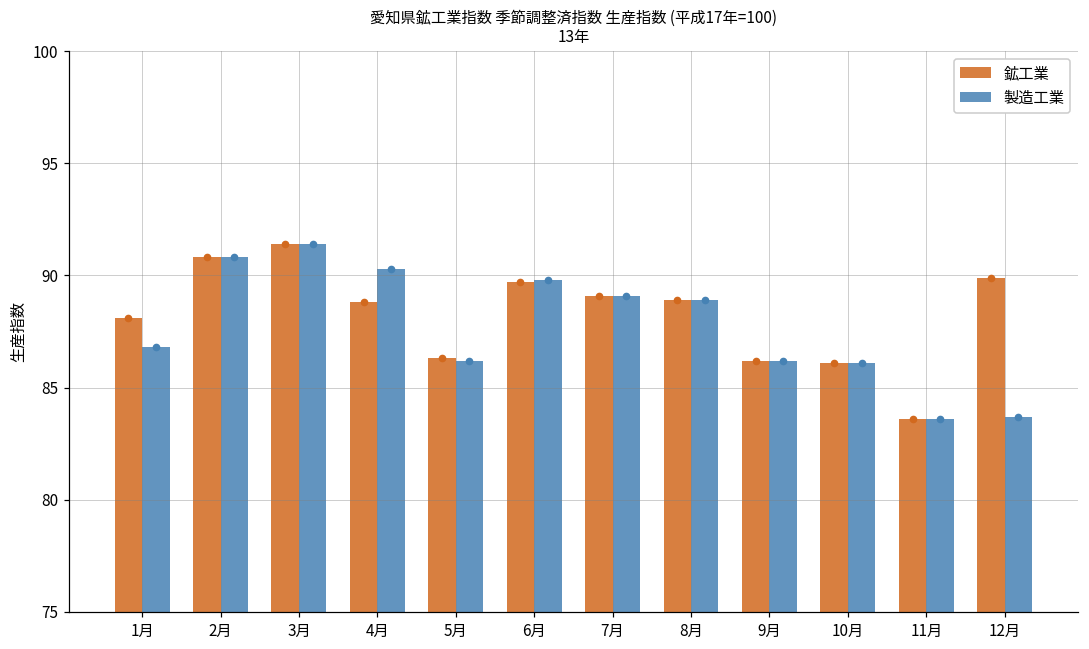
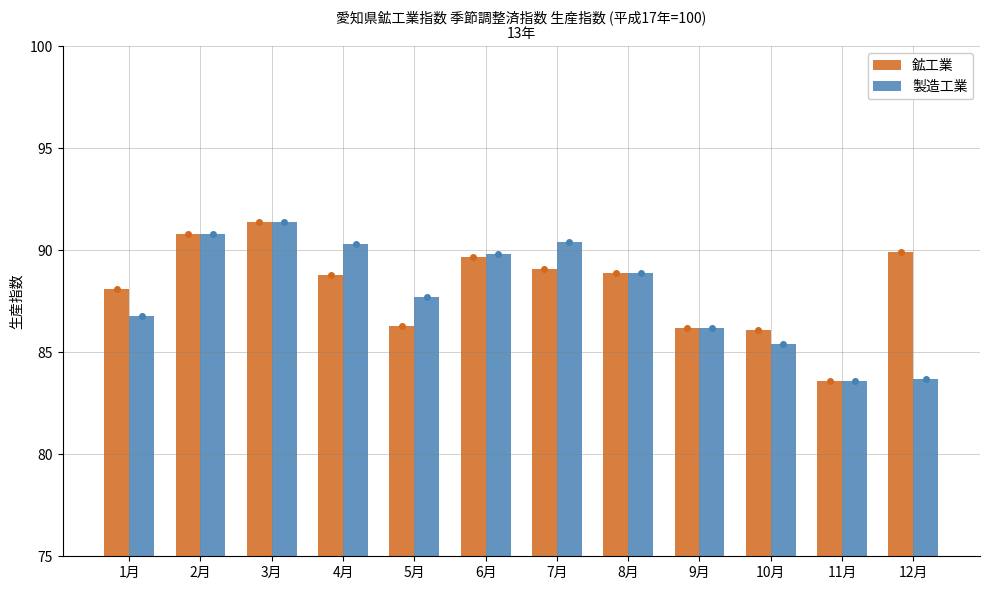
  {
    "鉱工業": {
      "1月": 88.1,
      "2月": 90.8,
      "3月": 91.4,
      "4月": 88.8,
      "5月": 86.3,
      "6月": 89.7,
      "7月": 89.1,
      "8月": 88.9,
      "9月": 86.2,
      "10月": 86.1,
      "11月": 83.6,
      "12月": 89.9
    },
    "製造工業": {
      "1月": 86.8,
      "2月": 90.8,
      "3月": 91.4,
      "4月": 90.3,
-     "5月": 86.2,
+     "5月": 87.7,
      "6月": 89.8,
-     "7月": 89.1,
+     "7月": 90.4,
      "8月": 88.9,
      "9月": 86.2,
-     "10月": 86.1,
+     "10月": 85.4,
      "11月": 83.6,
      "12月": 83.7
    }
  }
